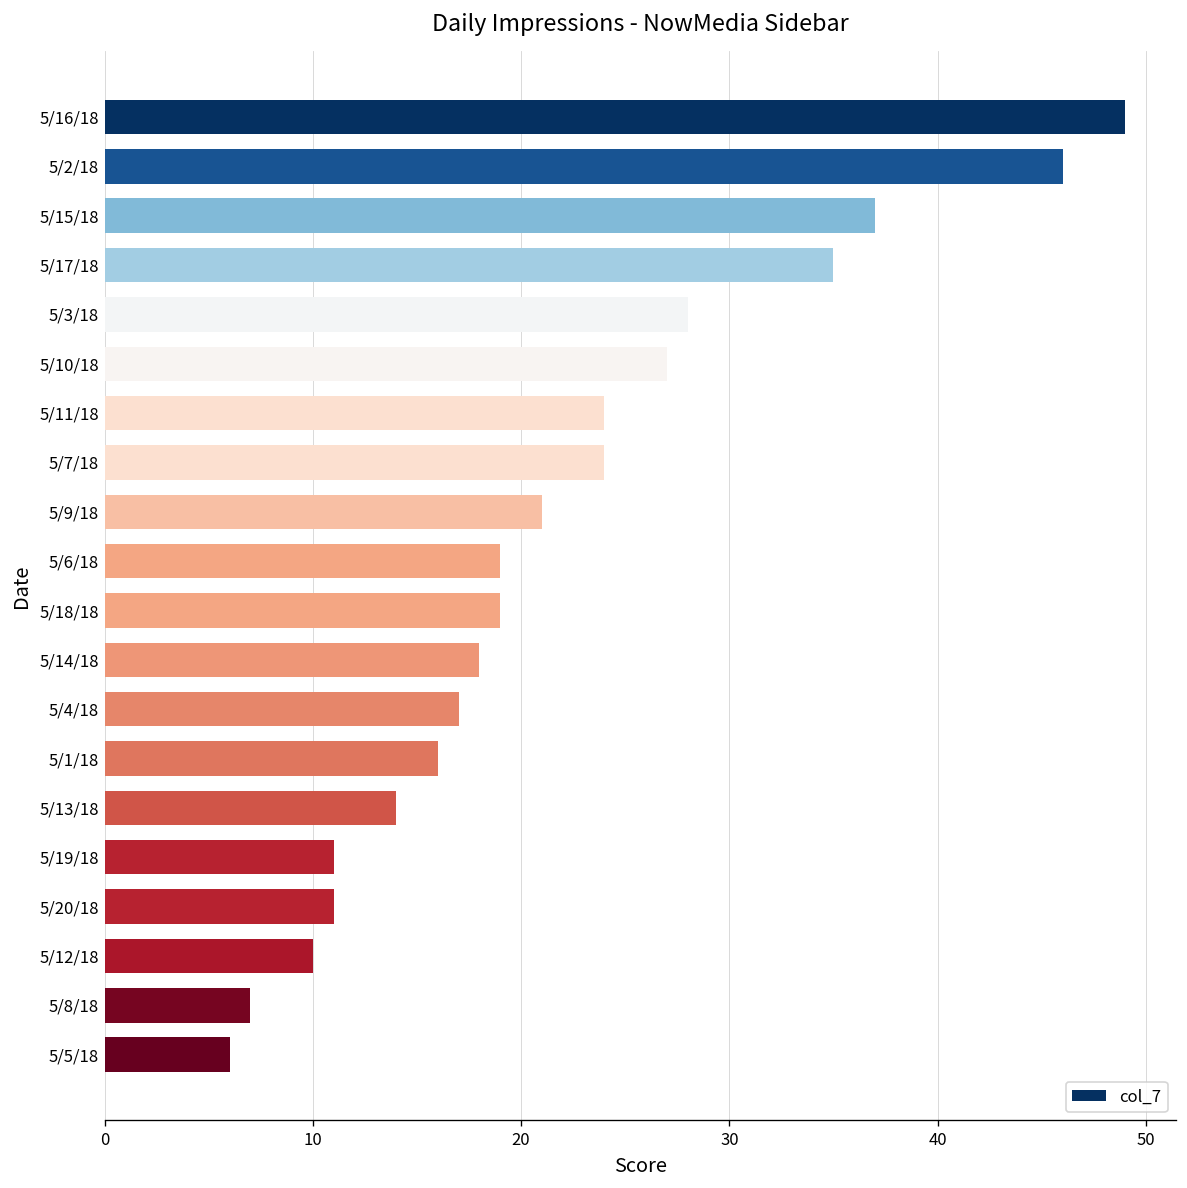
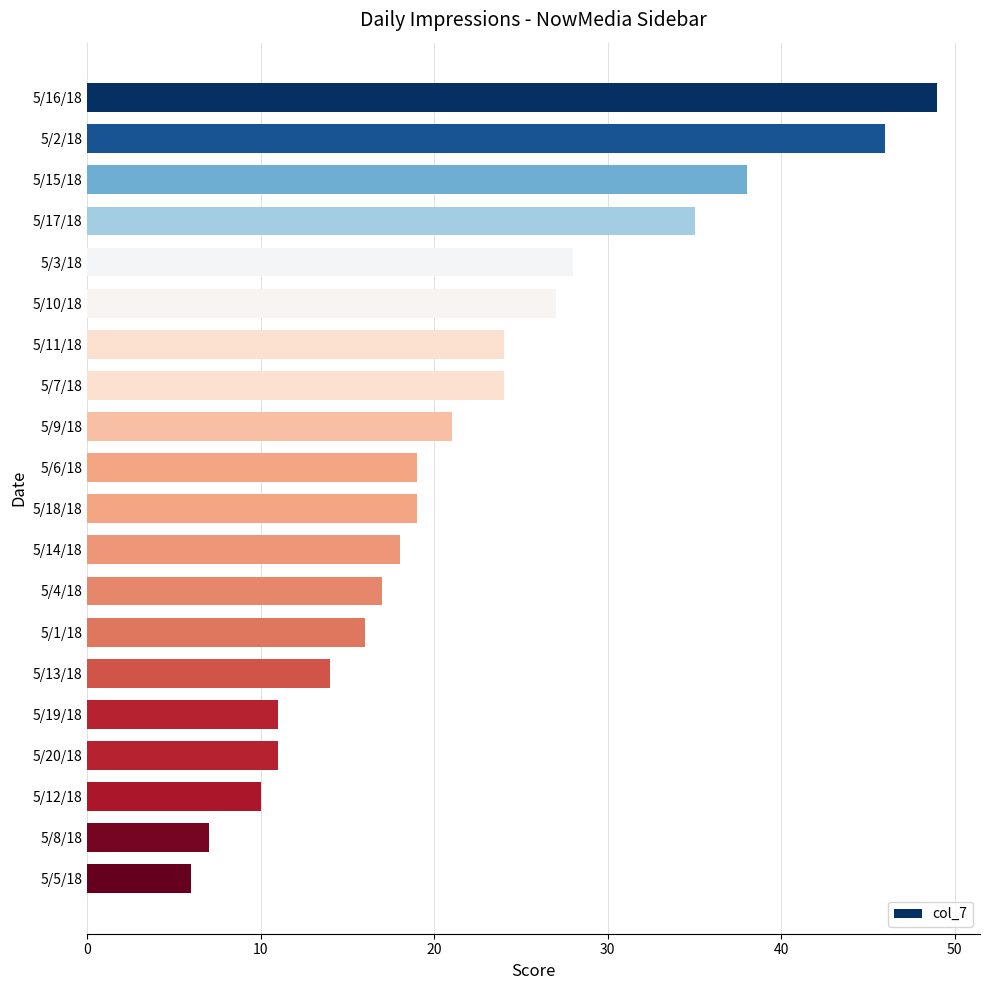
  {
    "5/16/18": 49,
    "5/2/18": 46,
-   "5/15/18": 37,
+   "5/15/18": 38,
    "5/17/18": 35,
    "5/3/18": 28,
    "5/10/18": 27,
    "5/11/18": 24,
    "5/7/18": 24,
    "5/9/18": 21,
    "5/6/18": 19,
    "5/18/18": 19,
    "5/14/18": 18,
    "5/4/18": 17,
    "5/1/18": 16,
    "5/13/18": 14,
    "5/19/18": 11,
    "5/20/18": 11,
    "5/12/18": 10,
    "5/8/18": 7,
    "5/5/18": 6
  }
